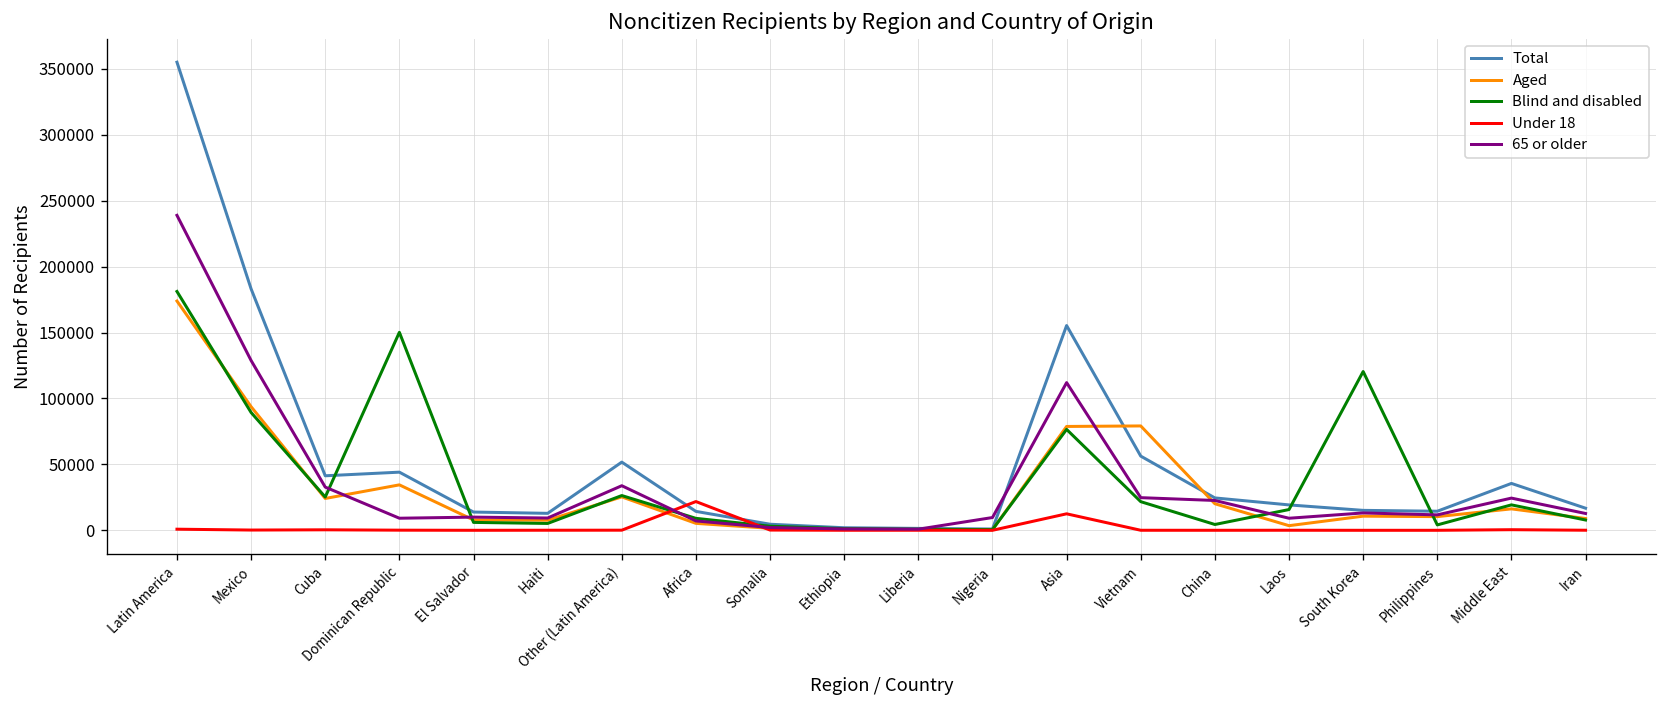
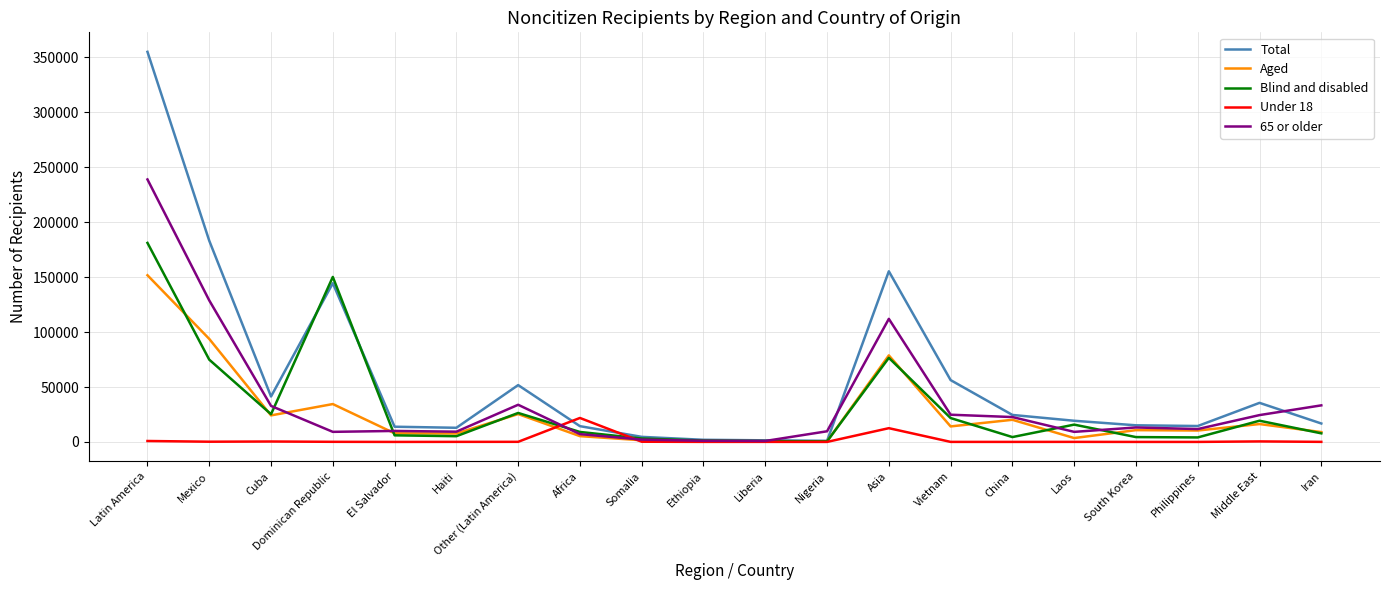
  {
    "Total": {
      "Latin America": 355000,
      "Mexico": 183000,
      "Cuba": 41000,
-     "Dominican Republic": 44000,
+     "Dominican Republic": 144000,
      "El Salvador": 14000,
      "Haiti": 13000,
      "Other (Latin America)": 52000,
      "Africa": 14000,
      "Asia": 155000,
      "Vietnam": 56000,
      "Laos": 19000,
      "Philippines": 14000,
      "Middle East": 36000,
      "Iran": 17000
    },
    "Aged": {
-     "Latin America": 174000,
+     "Latin America": 152000,
      "Mexico": 94000,
      "Dominican Republic": 34000,
-     "Vietnam": 79000,
+     "Vietnam": 14000,
      "China": 20000,
      "Laos": 4000,
      "South Korea": 11000,
      "Middle East": 16000
    },
    "Blind and disabled": {
      "Latin America": 181000,
-     "Mexico": 89000,
+     "Mexico": 75000,
      "Dominican Republic": 150000,
      "Haiti": 5000,
      "Vietnam": 22000,
      "China": 4000,
      "Laos": 16000,
-     "South Korea": 120000,
+     "South Korea": 4000,
      "Philippines": 4000,
      "Middle East": 19000
    },
    "Under 18": {
      "Latin America": 1000,
      "Mexico": 0,
      "Cuba": 0,
      "Dominican Republic": 0,
      "El Salvador": 0,
      "Haiti": 0,
      "Other (Latin America)": 0,
      "Africa": 22000,
      "Asia": 13000,
      "Vietnam": 0,
      "China": 0,
      "Laos": 0,
      "South Korea": 0,
      "Philippines": 0,
      "Middle East": 0,
      "Iran": 0
    },
    "65 or older": {
      "Latin America": 239000,
      "Mexico": 129000,
      "Cuba": 33000,
      "Dominican Republic": 9000,
      "Other (Latin America)": 34000,
      "Nigeria": 10000,
      "Asia": 112000,
      "Vietnam": 25000,
      "Laos": 9000,
      "Middle East": 24000,
-     "Iran": 13000
+     "Iran": 33000
    }
  }
